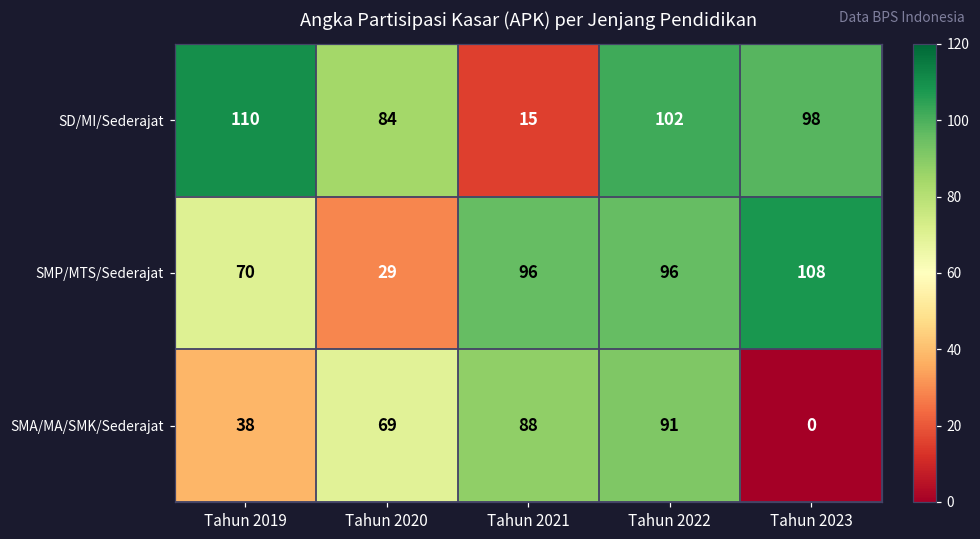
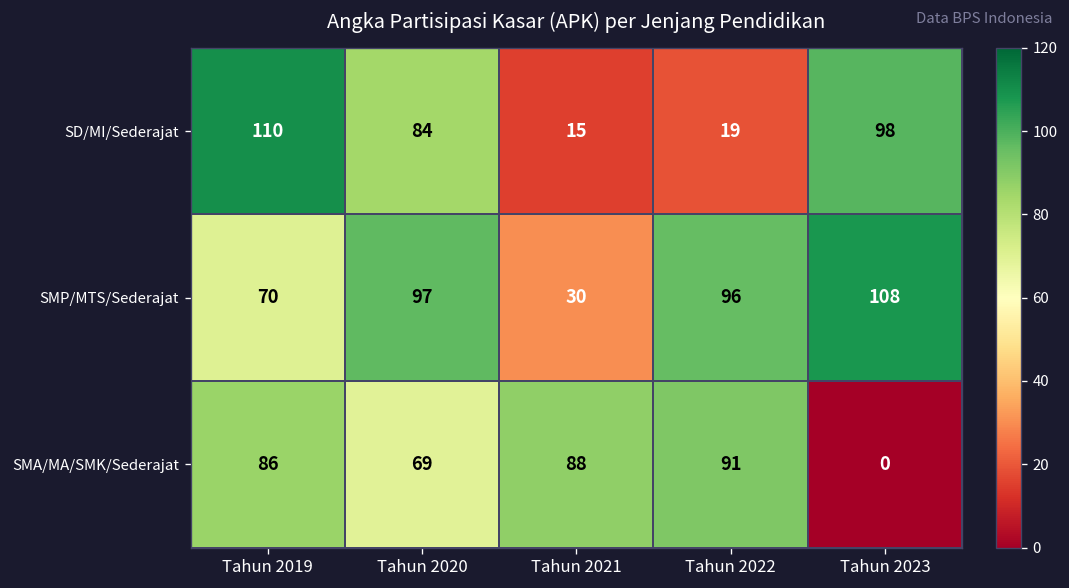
  {
    "SD/MI/Sederajat": {
      "Tahun 2019": 110,
      "Tahun 2020": 84,
      "Tahun 2021": 15,
-     "Tahun 2022": 102,
+     "Tahun 2022": 19,
      "Tahun 2023": 98
    },
    "SMP/MTS/Sederajat": {
      "Tahun 2019": 70,
-     "Tahun 2020": 29,
-     "Tahun 2021": 96,
+     "Tahun 2020": 97,
+     "Tahun 2021": 30,
      "Tahun 2022": 96,
      "Tahun 2023": 108
    },
    "SMA/MA/SMK/Sederajat": {
-     "Tahun 2019": 38,
+     "Tahun 2019": 86,
      "Tahun 2020": 69,
      "Tahun 2021": 88,
      "Tahun 2022": 91,
      "Tahun 2023": 0
    }
  }
